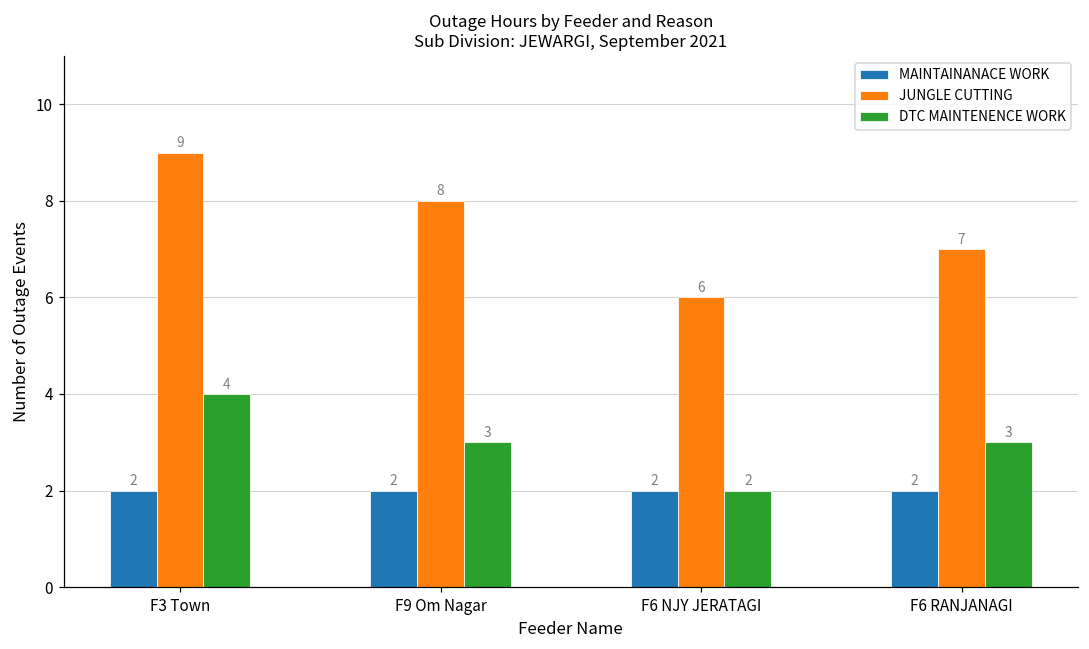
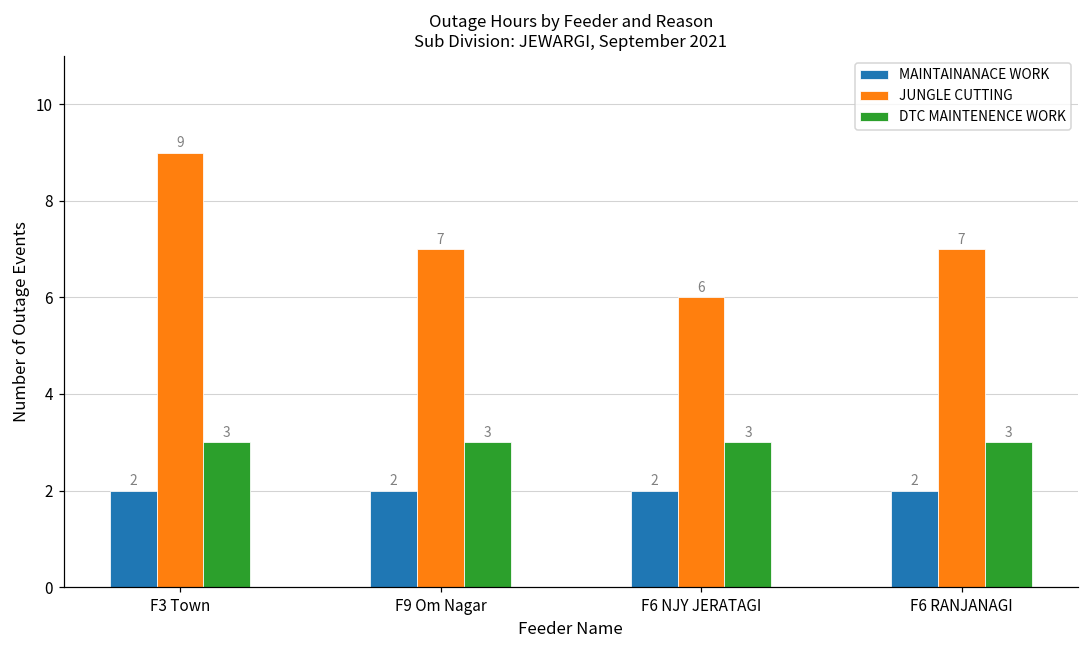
  {
    "MAINTAINANACE WORK": {
      "F3 Town": 2,
      "F9 Om Nagar": 2,
      "F6 NJY JERATAGI": 2,
      "F6 RANJANAGI": 2
    },
    "JUNGLE CUTTING": {
      "F3 Town": 9,
-     "F9 Om Nagar": 8,
+     "F9 Om Nagar": 7,
      "F6 NJY JERATAGI": 6,
      "F6 RANJANAGI": 7
    },
    "DTC MAINTENENCE WORK": {
-     "F3 Town": 4,
+     "F3 Town": 3,
      "F9 Om Nagar": 3,
-     "F6 NJY JERATAGI": 2,
+     "F6 NJY JERATAGI": 3,
      "F6 RANJANAGI": 3
    }
  }
